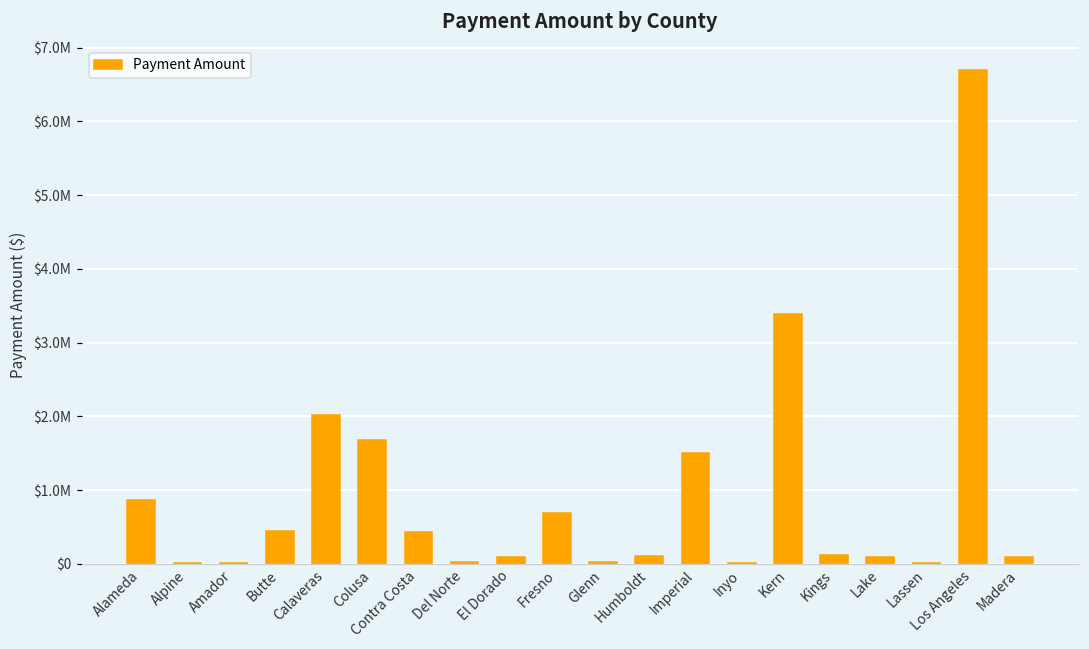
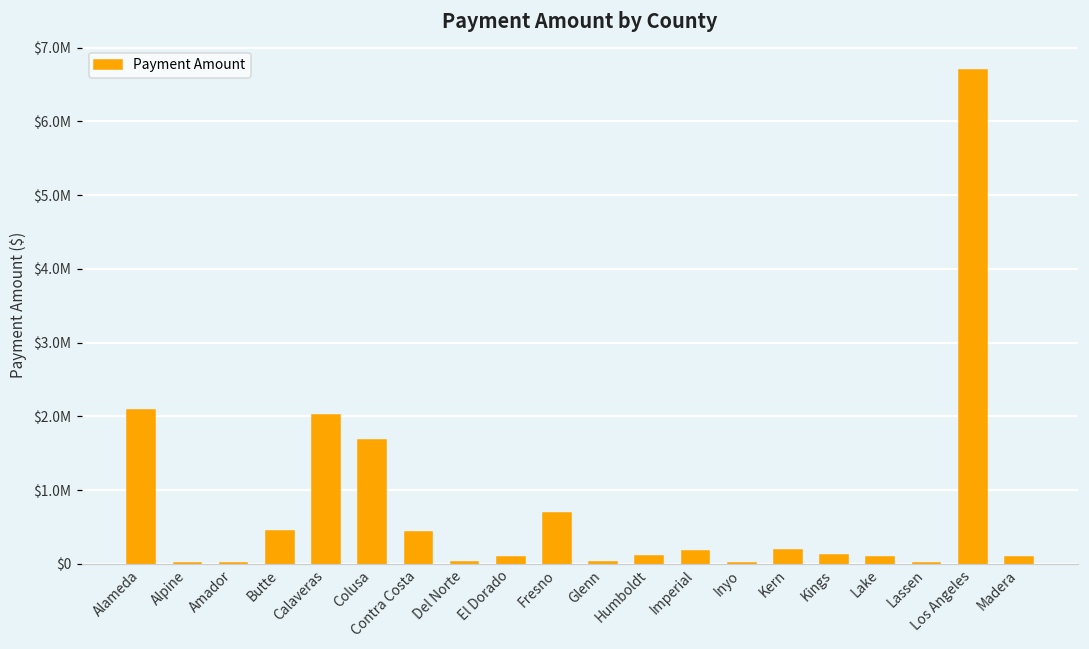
  {
-   "Alameda": "$900000",
+   "Alameda": "$2100000",
    "Butte": "$400000",
    "Calaveras": "$2000000",
    "Colusa": "$1700000",
    "Contra Costa": "$400000",
    "El Dorado": "$100000",
    "Fresno": "$700000",
    "Humboldt": "$100000",
-   "Imperial": "$1500000",
-   "Kern": "$3400000",
+   "Imperial": "$200000",
+   "Kern": "$200000",
    "Kings": "$100000",
    "Lake": "$100000",
    "Los Angeles": "$6700000",
    "Madera": "$100000"
  }
